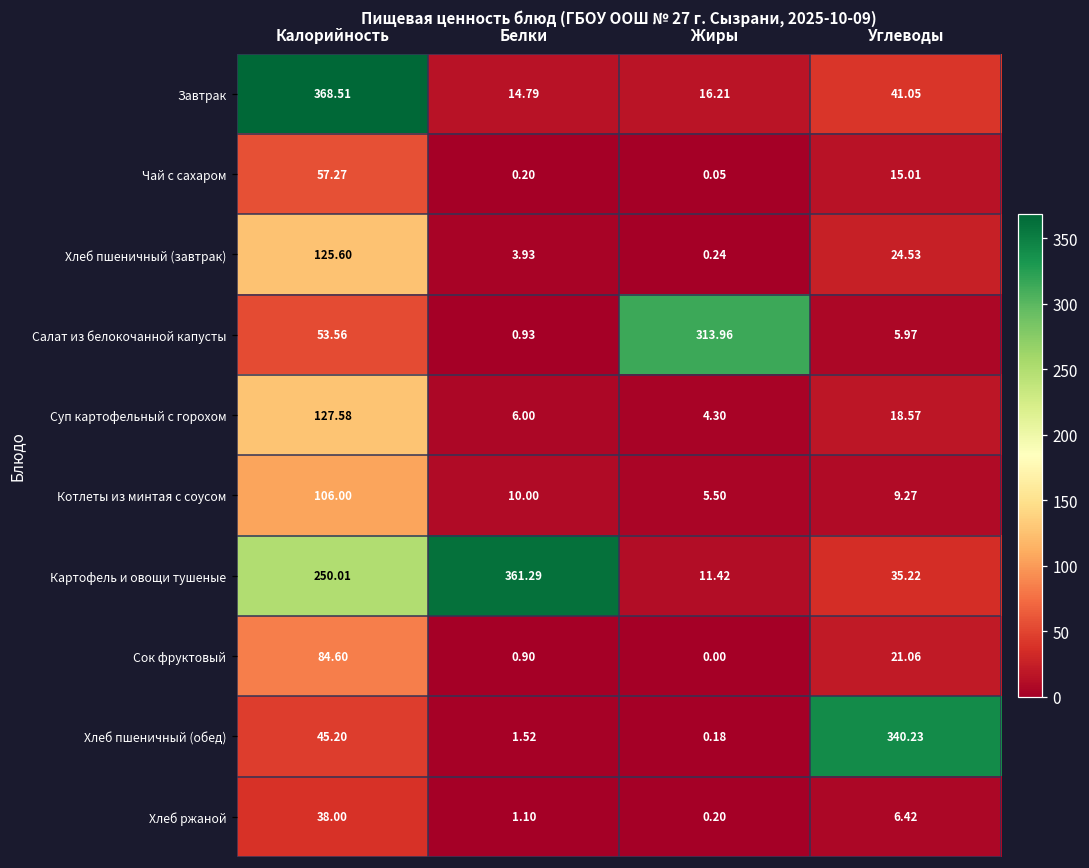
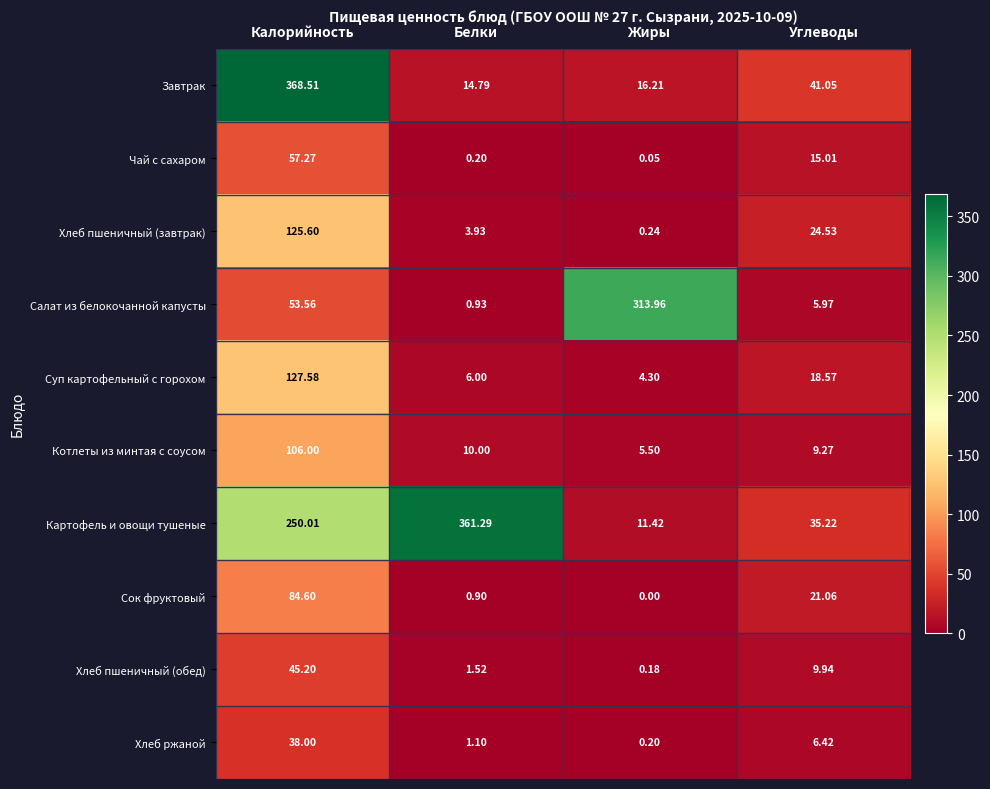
  {
    "Завтрак": {
      "Калорийность": 368.51,
      "Белки": 14.79,
      "Жиры": 16.21,
      "Углеводы": 41.05
    },
    "Чай с сахаром": {
      "Калорийность": 57.27,
      "Белки": 0.20,
      "Жиры": 0.05,
      "Углеводы": 15.01
    },
    "Хлеб пшеничный (завтрак)": {
      "Калорийность": 125.60,
      "Белки": 3.93,
      "Жиры": 0.24,
      "Углеводы": 24.53
    },
    "Салат из белокочанной капусты": {
      "Калорийность": 53.56,
      "Белки": 0.93,
      "Жиры": 313.96,
      "Углеводы": 5.97
    },
    "Суп картофельный с горохом": {
      "Калорийность": 127.58,
      "Белки": 6.00,
      "Жиры": 4.30,
      "Углеводы": 18.57
    },
    "Котлеты из минтая с соусом": {
      "Калорийность": 106.00,
      "Белки": 10.00,
      "Жиры": 5.50,
      "Углеводы": 9.27
    },
    "Картофель и овощи тушеные": {
      "Калорийность": 250.01,
      "Белки": 361.29,
      "Жиры": 11.42,
      "Углеводы": 35.22
    },
    "Сок фруктовый": {
      "Калорийность": 84.60,
      "Белки": 0.90,
      "Жиры": 0.00,
      "Углеводы": 21.06
    },
    "Хлеб пшеничный (обед)": {
      "Калорийность": 45.20,
      "Белки": 1.52,
      "Жиры": 0.18,
-     "Углеводы": 340.23
+     "Углеводы": 9.94
    },
    "Хлеб ржаной": {
      "Калорийность": 38.00,
      "Белки": 1.10,
      "Жиры": 0.20,
      "Углеводы": 6.42
    }
  }
